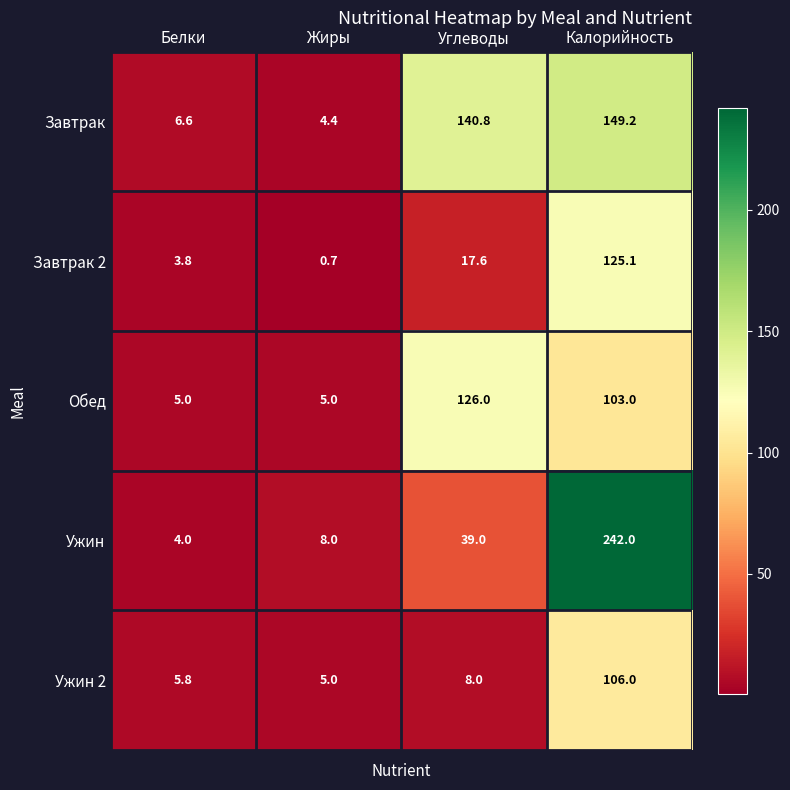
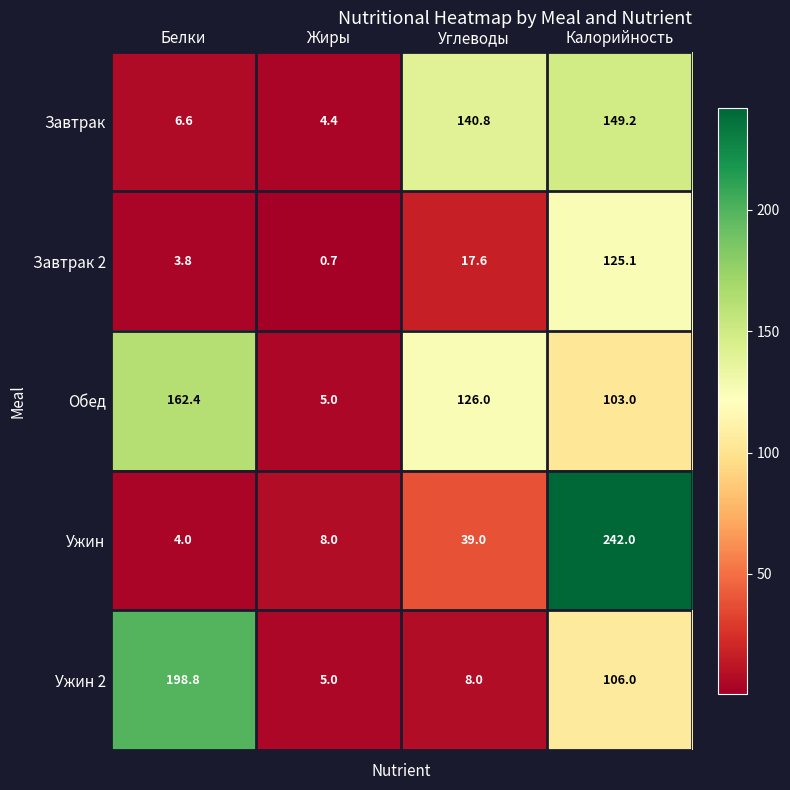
  {
    "Завтрак": {
      "Белки": 6.6,
      "Жиры": 4.4,
      "Углеводы": 140.8,
      "Калорийность": 149.2
    },
    "Завтрак 2": {
      "Белки": 3.8,
      "Жиры": 0.7,
      "Углеводы": 17.6,
      "Калорийность": 125.1
    },
    "Обед": {
-     "Белки": 5.0,
+     "Белки": 162.4,
      "Жиры": 5.0,
      "Углеводы": 126.0,
      "Калорийность": 103.0
    },
    "Ужин": {
      "Белки": 4.0,
      "Жиры": 8.0,
      "Углеводы": 39.0,
      "Калорийность": 242.0
    },
    "Ужин 2": {
-     "Белки": 5.8,
+     "Белки": 198.8,
      "Жиры": 5.0,
      "Углеводы": 8.0,
      "Калорийность": 106.0
    }
  }
